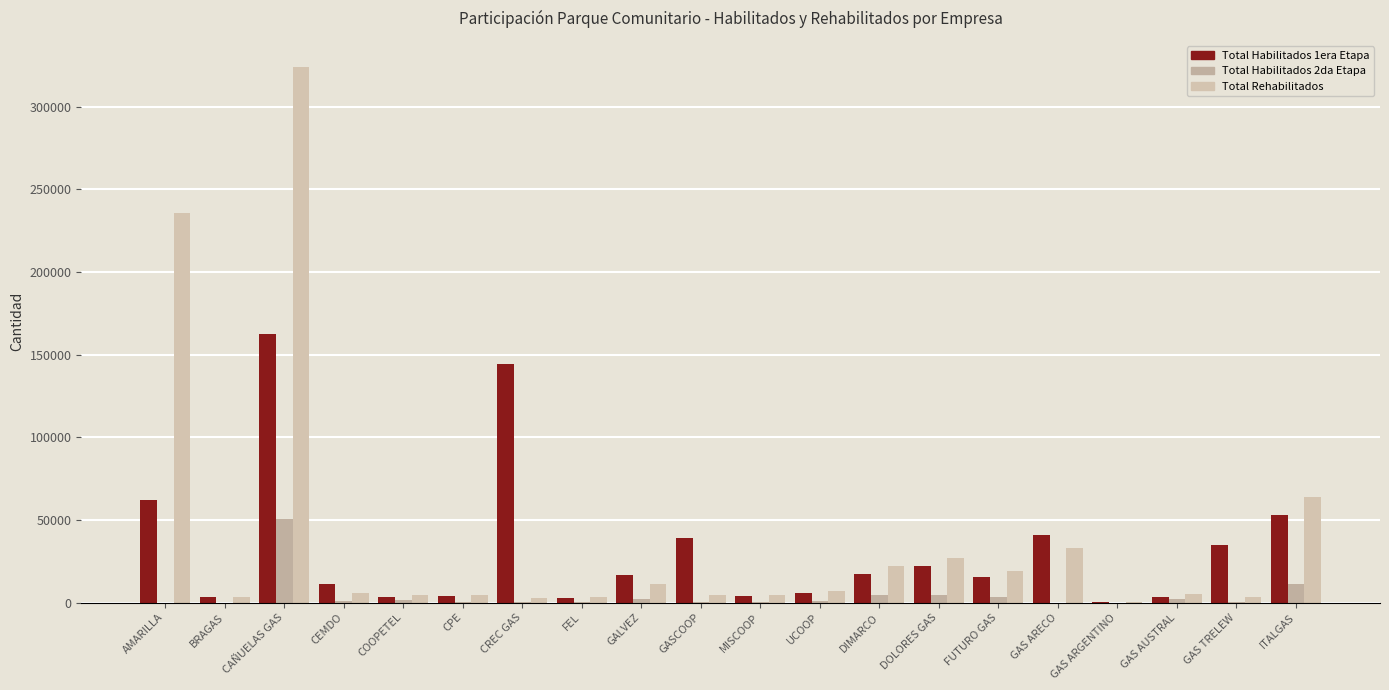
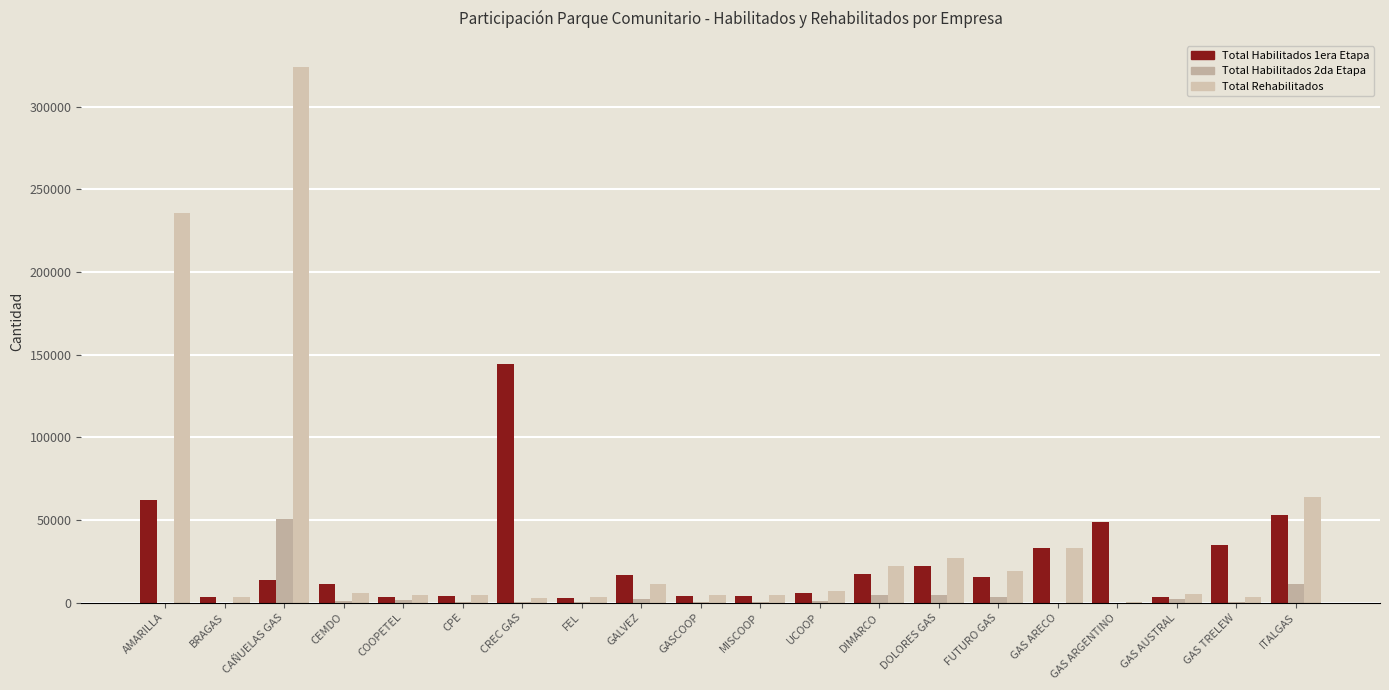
  {
    "Total Habilitados 1era Etapa": {
      "AMARILLA": 62000,
      "BRAGAS": 4000,
-     "CAÑUELAS GAS": 162000,
+     "CAÑUELAS GAS": 14000,
      "CEMDO": 11000,
      "COOPETEL": 3000,
      "CPE": 4000,
      "CREC GAS": 145000,
      "FEL": 3000,
      "GALVEZ": 16000,
-     "GASCOOP": 39000,
+     "GASCOOP": 4000,
      "MISCOOP": 4000,
      "UCOOP": 6000,
      "DIMARCO": 17000,
      "DOLORES GAS": 22000,
      "FUTURO GAS": 15000,
-     "GAS ARECO": 41000,
-     "GAS ARGENTINO": 0,
+     "GAS ARECO": 33000,
+     "GAS ARGENTINO": 49000,
      "GAS AUSTRAL": 3000,
      "GAS TRELEW": 35000,
      "ITALGAS": 53000
    }
  }
